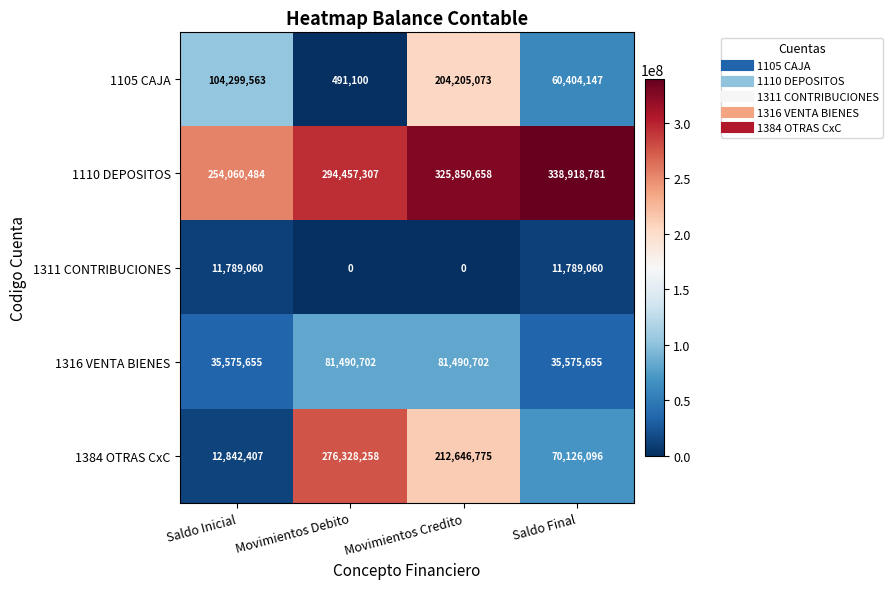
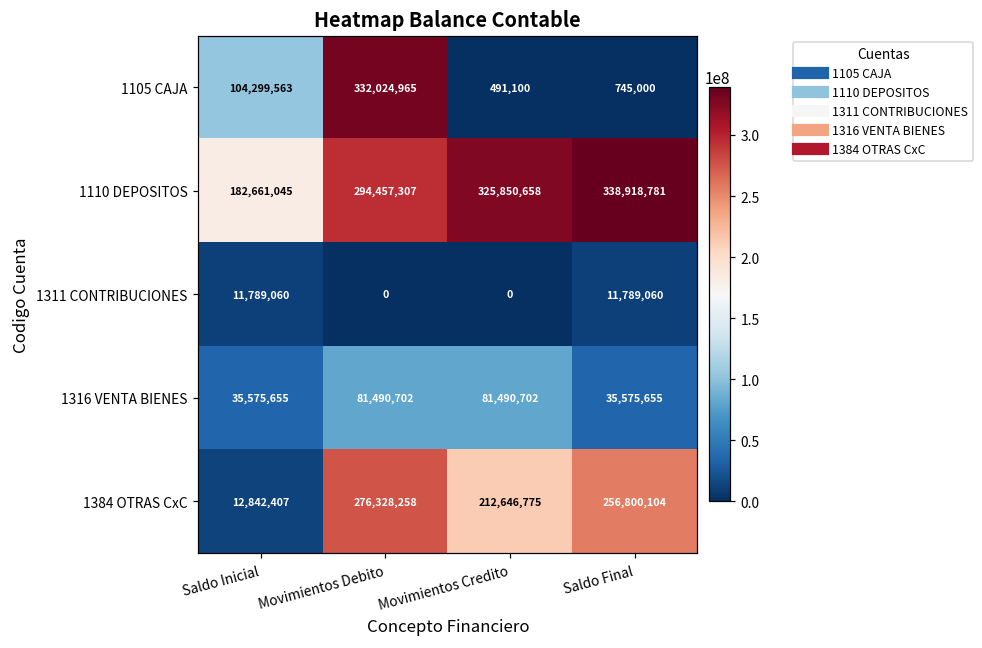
  {
    "1105 CAJA": {
      "Saldo Inicial": "104,299,563",
-     "Movimientos Debito": "491,100",
-     "Movimientos Credito": "204,205,073",
-     "Saldo Final": "60,404,147"
+     "Movimientos Debito": "332,024,965",
+     "Movimientos Credito": "491,100",
+     "Saldo Final": "745,000"
    },
    "1110 DEPOSITOS": {
-     "Saldo Inicial": "254,060,484",
+     "Saldo Inicial": "182,661,045",
      "Movimientos Debito": "294,457,307",
      "Movimientos Credito": "325,850,658",
      "Saldo Final": "338,918,781"
    },
    "1311 CONTRIBUCIONES": {
      "Saldo Inicial": "11,789,060",
      "Movimientos Debito": "0",
      "Movimientos Credito": "0",
      "Saldo Final": "11,789,060"
    },
    "1316 VENTA BIENES": {
      "Saldo Inicial": "35,575,655",
      "Movimientos Debito": "81,490,702",
      "Movimientos Credito": "81,490,702",
      "Saldo Final": "35,575,655"
    },
    "1384 OTRAS CxC": {
      "Saldo Inicial": "12,842,407",
      "Movimientos Debito": "276,328,258",
      "Movimientos Credito": "212,646,775",
-     "Saldo Final": "70,126,096"
+     "Saldo Final": "256,800,104"
    }
  }
